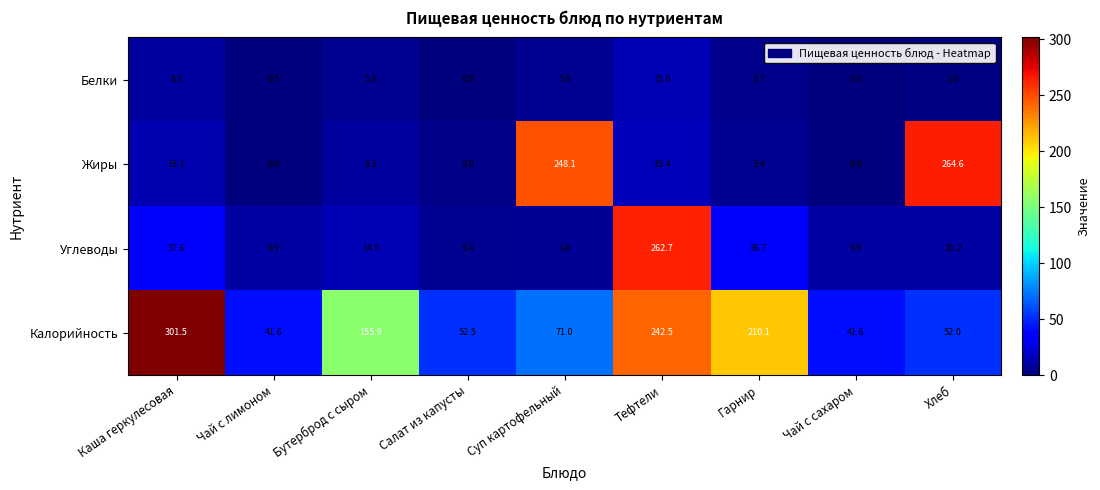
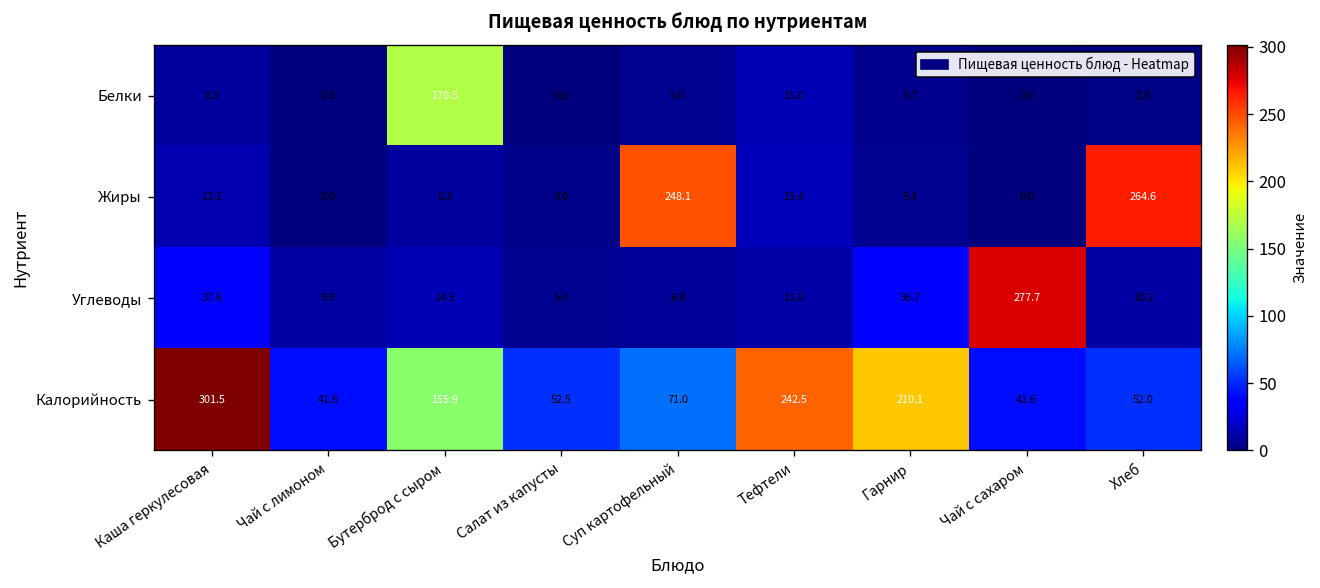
  {
    "Белки": {
      "Каша геркулесовая": 8.3,
      "Чай с лимоном": 0.5,
-     "Бутерброд с сыром": 5.8,
+     "Бутерброд с сыром": 170.5,
      "Салат из капусты": 0.8,
      "Суп картофельный": 5.0,
      "Тефтели": 15.0,
      "Гарнир": 3.7,
      "Чай с сахаром": 0.5,
      "Хлеб": 2.0
    },
    "Жиры": {
      "Каша геркулесовая": 13.1,
      "Чай с лимоном": 0.0,
      "Бутерброд с сыром": 8.3,
      "Салат из капусты": 3.0,
      "Суп картофельный": 248.1,
      "Тефтели": 15.4,
      "Гарнир": 5.4,
      "Чай с сахаром": 0.0,
      "Хлеб": 264.6
    },
    "Углеводы": {
      "Каша геркулесовая": 37.6,
      "Чай с лимоном": 9.9,
      "Бутерброд с сыром": 14.5,
      "Салат из капусты": 5.4,
      "Суп картофельный": 6.0,
-     "Тефтели": 262.7,
+     "Тефтели": 11.0,
      "Гарнир": 36.7,
-     "Чай с сахаром": 9.9,
+     "Чай с сахаром": 277.7,
      "Хлеб": 10.2
    },
    "Калорийность": {
      "Каша геркулесовая": 301.5,
      "Чай с лимоном": 41.6,
      "Бутерброд с сыром": 155.9,
      "Салат из капусты": 52.5,
      "Суп картофельный": 71.0,
      "Тефтели": 242.5,
      "Гарнир": 210.1,
      "Чай с сахаром": 41.6,
      "Хлеб": 52.0
    }
  }
